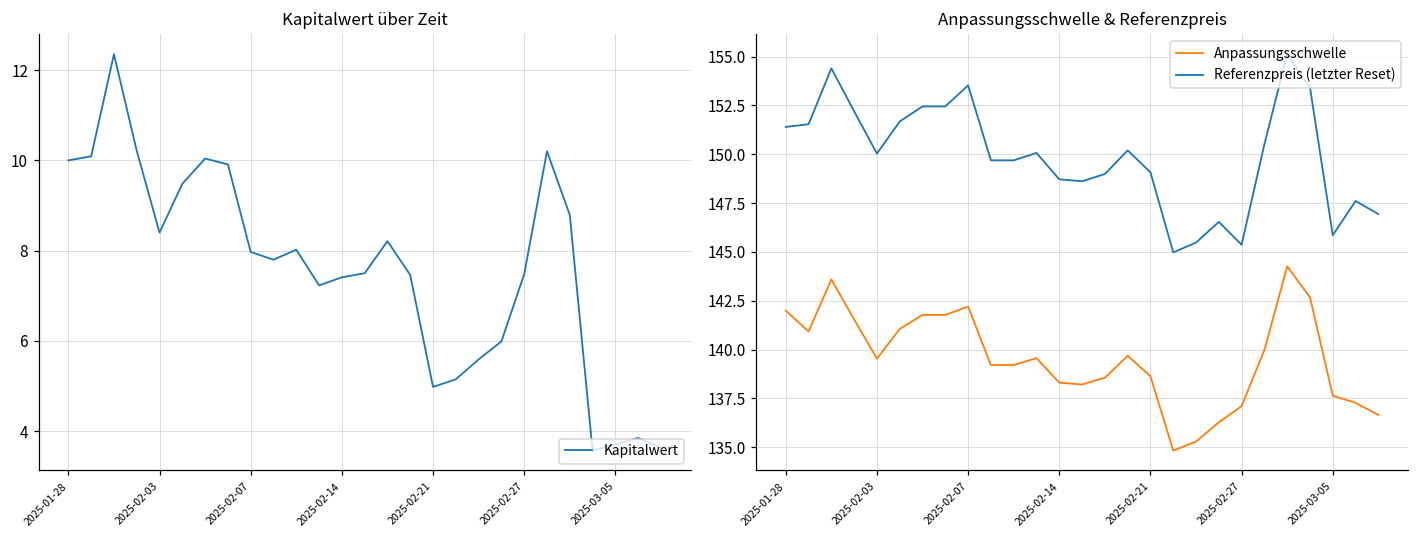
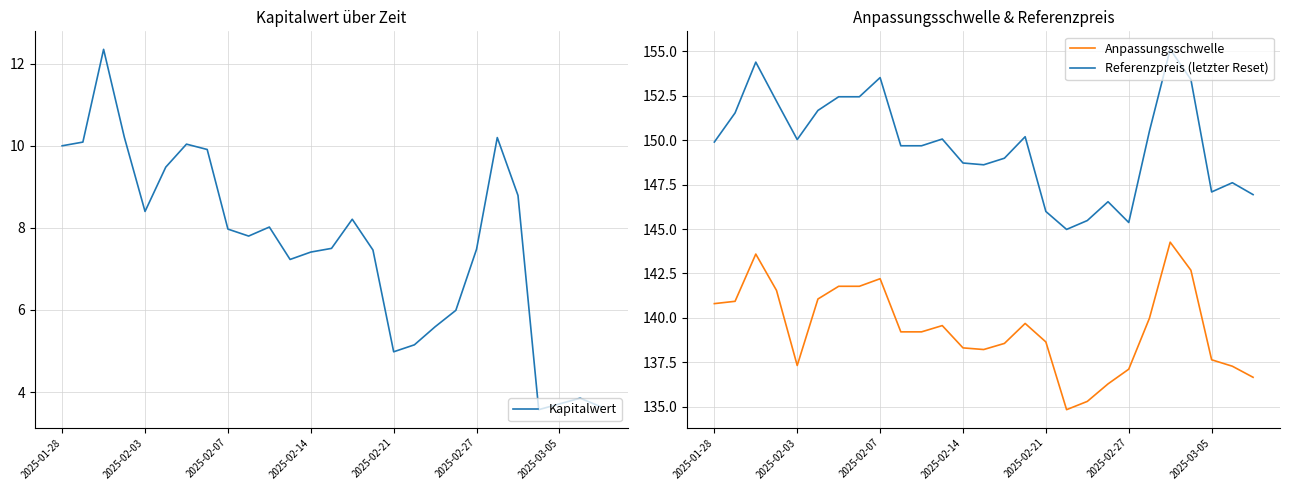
  {
    "Kapitalwert über Zeit": {
      "2025-01-28": 10.0,
      "2025-02-03": 8.4,
      "2025-02-07": 8.0,
      "2025-02-14": 7.4,
      "2025-02-21": 5.0,
      "2025-02-27": 7.5
    },
    "Anpassungsschwelle & Referenzpreis": {
      "Anpassungsschwelle": {
-       "2025-01-28": 142.0,
-       "2025-02-03": 139.5,
+       "2025-01-28": 140.8,
+       "2025-02-03": 137.3,
        "2025-02-07": 142.2,
        "2025-02-14": 138.3,
        "2025-02-21": 138.6,
        "2025-02-27": 137.1,
        "2025-03-05": 137.6
      },
      "Referenzpreis (letzter Reset)": {
-       "2025-01-28": 151.4,
+       "2025-01-28": 149.9,
        "2025-02-03": 150.0,
        "2025-02-07": 153.5,
        "2025-02-14": 148.7,
-       "2025-02-21": 149.1,
+       "2025-02-21": 146.0,
        "2025-02-27": 145.4,
-       "2025-03-05": 145.9
+       "2025-03-05": 147.1
      }
    }
  }
